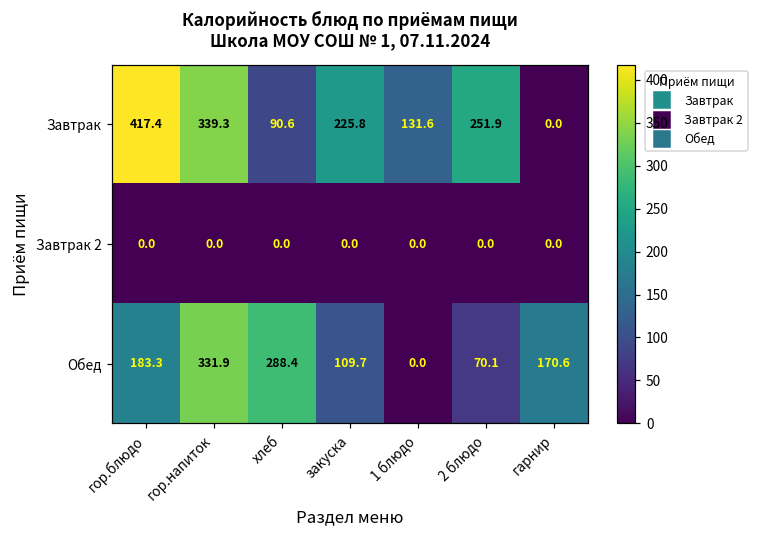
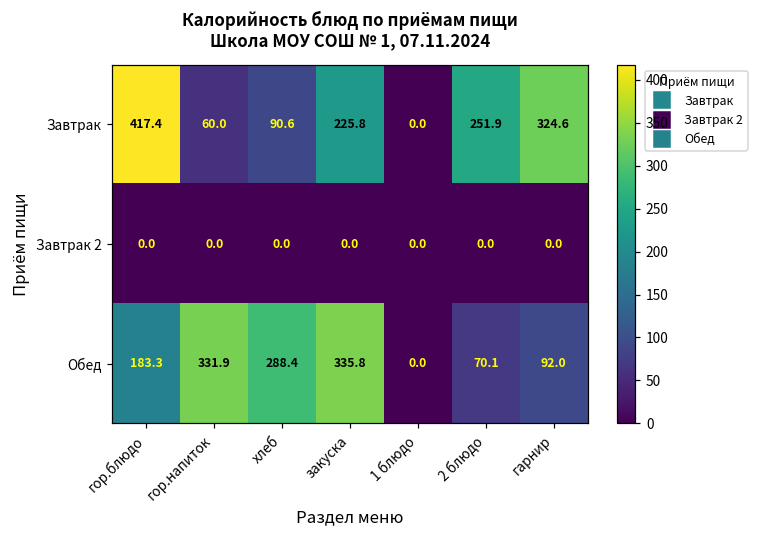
  {
    "Завтрак": {
      "гор.блюдо": 417.4,
-     "гор.напиток": 339.3,
+     "гор.напиток": 60.0,
      "хлеб": 90.6,
      "закуска": 225.8,
-     "1 блюдо": 131.6,
+     "1 блюдо": 0.0,
      "2 блюдо": 251.9,
-     "гарнир": 0.0
+     "гарнир": 324.6
    },
    "Завтрак 2": {
      "гор.блюдо": 0.0,
      "гор.напиток": 0.0,
      "хлеб": 0.0,
      "закуска": 0.0,
      "1 блюдо": 0.0,
      "2 блюдо": 0.0,
      "гарнир": 0.0
    },
    "Обед": {
      "гор.блюдо": 183.3,
      "гор.напиток": 331.9,
      "хлеб": 288.4,
-     "закуска": 109.7,
+     "закуска": 335.8,
      "1 блюдо": 0.0,
      "2 блюдо": 70.1,
-     "гарнир": 170.6
+     "гарнир": 92.0
    }
  }
